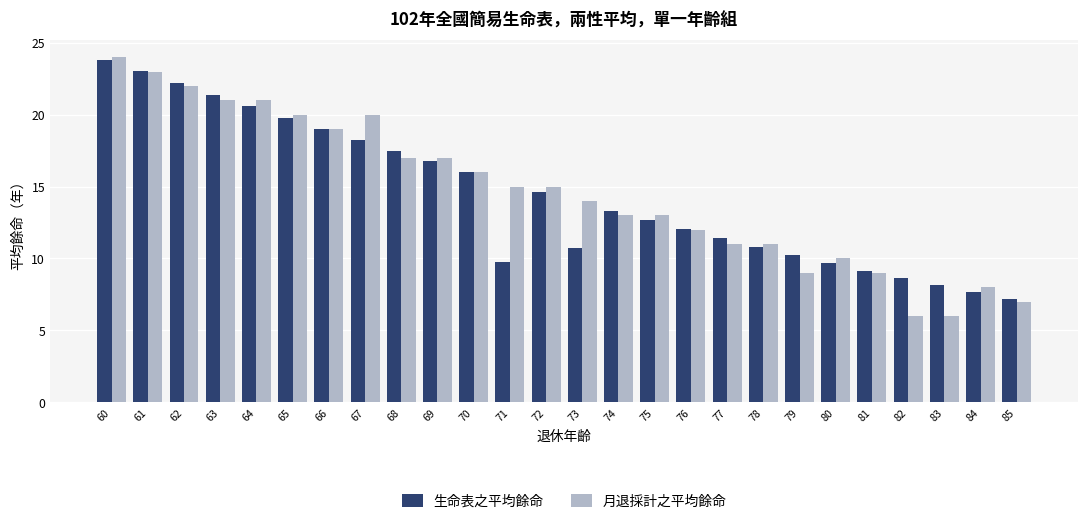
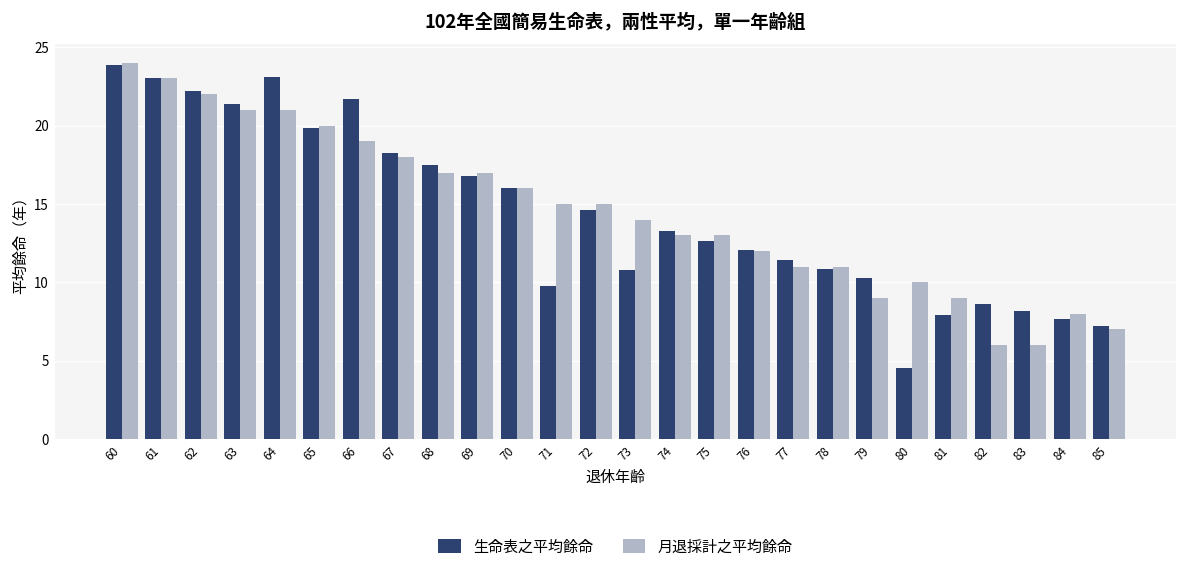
  {
    "生命表之平均餘命": {
      "60": 23.8,
      "61": 23.0,
      "62": 22.2,
      "63": 21.4,
-     "64": 20.6,
+     "64": 23.1,
      "65": 19.8,
-     "66": 19.0,
+     "66": 21.7,
      "67": 18.3,
      "68": 17.5,
      "69": 16.8,
      "70": 16.0,
      "71": 9.8,
      "72": 14.6,
      "73": 10.8,
      "74": 13.3,
      "75": 12.7,
      "76": 12.0,
      "77": 11.4,
      "78": 10.8,
      "79": 10.3,
-     "80": 9.7,
-     "81": 9.2,
+     "80": 4.5,
+     "81": 7.9,
      "82": 8.6,
      "83": 8.1,
      "84": 7.7,
      "85": 7.2
    },
    "月退採計之平均餘命": {
      "60": 24,
      "61": 23,
      "62": 22,
      "63": 21,
      "64": 21,
      "65": 20,
      "66": 19,
-     "67": 20,
+     "67": 18,
      "68": 17,
      "69": 17,
      "70": 16,
      "71": 15,
      "72": 15,
      "73": 14,
      "74": 13,
      "75": 13,
      "76": 12,
      "77": 11,
      "78": 11,
      "79": 9,
      "80": 10,
      "81": 9,
      "82": 6,
      "83": 6,
      "84": 8,
      "85": 7
    }
  }
